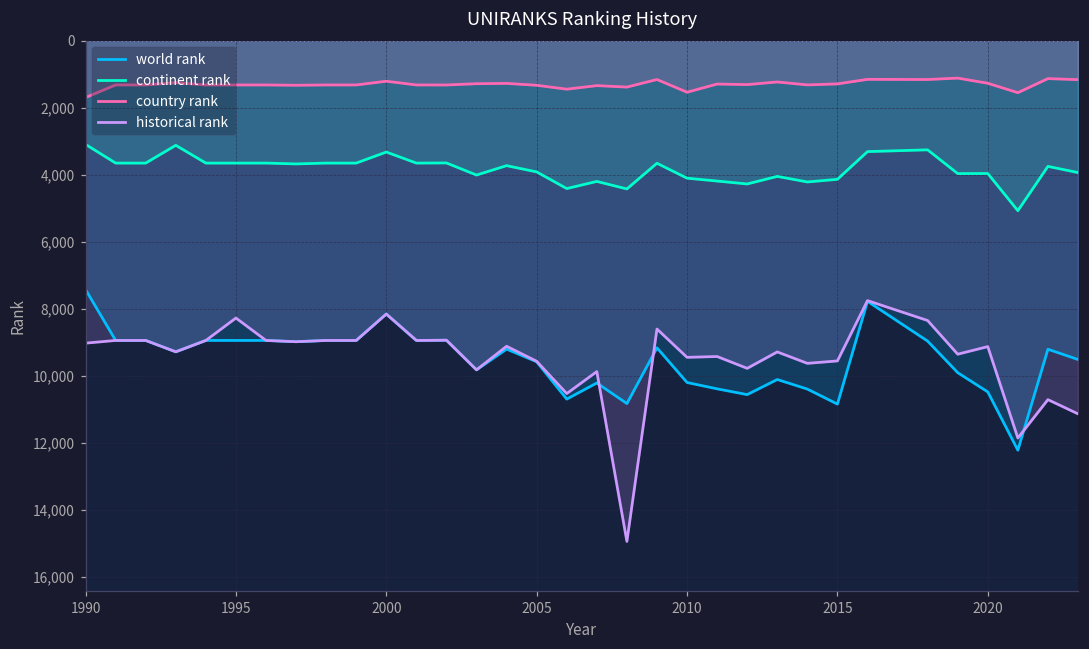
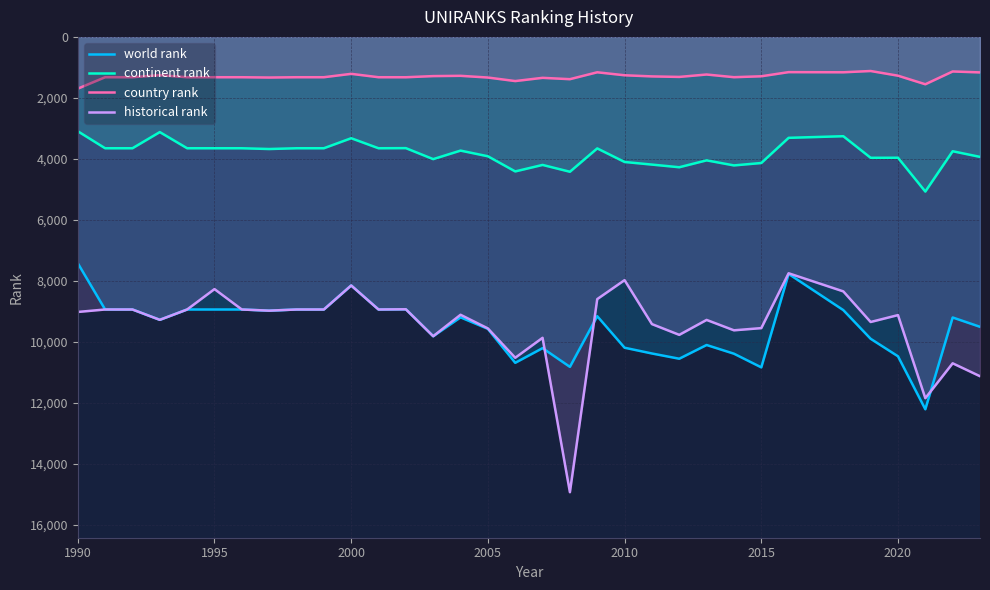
  {
    "world rank": {
      "1990": "7,400",
      "1995": "8,900",
      "2010": "10,200",
      "2015": "10,800",
      "2020": "10,500"
    },
    "continent rank": {
      "1990": "3,100",
      "1995": "3,700",
      "2000": "3,300",
      "2005": "3,900",
      "2010": "4,100",
      "2015": "4,100",
      "2020": "4,000"
    },
    "country rank": {
      "1990": "1,700",
      "2000": "1,200",
      "2005": "1,300",
-     "2010": "1,500",
+     "2010": "1,300",
      "2015": "1,300",
      "2020": "1,300"
    },
    "historical rank": {
      "1990": "9,000",
      "1995": "8,300",
-     "2010": "9,400",
+     "2010": "8,000",
      "2015": "9,600",
      "2020": "9,100"
    }
  }
